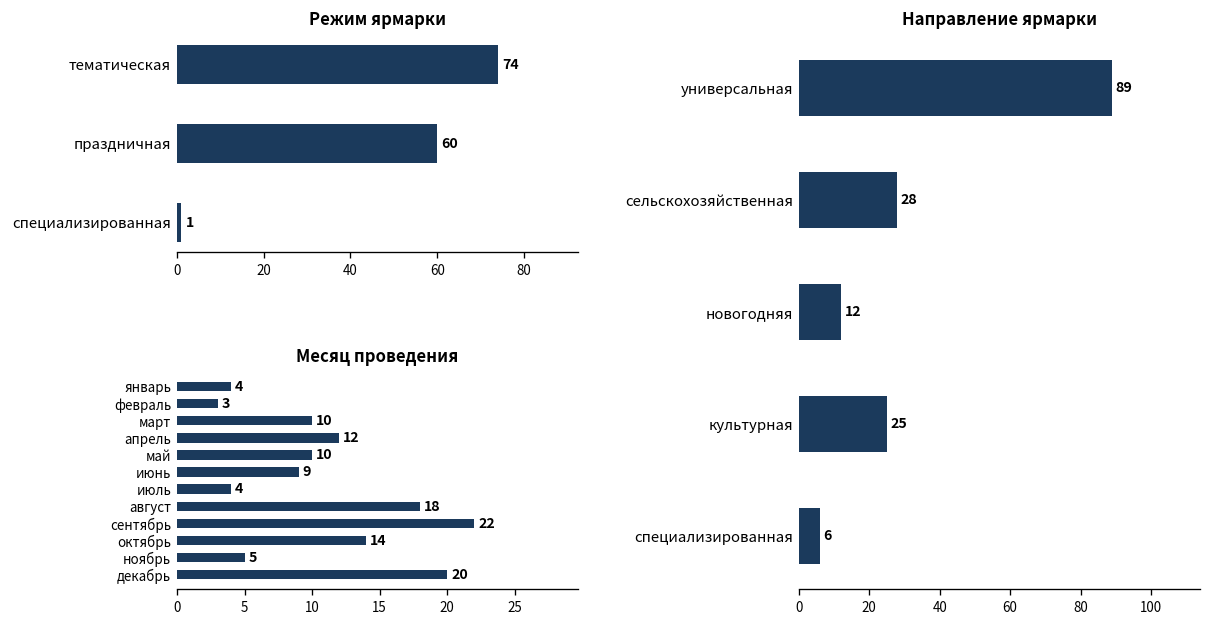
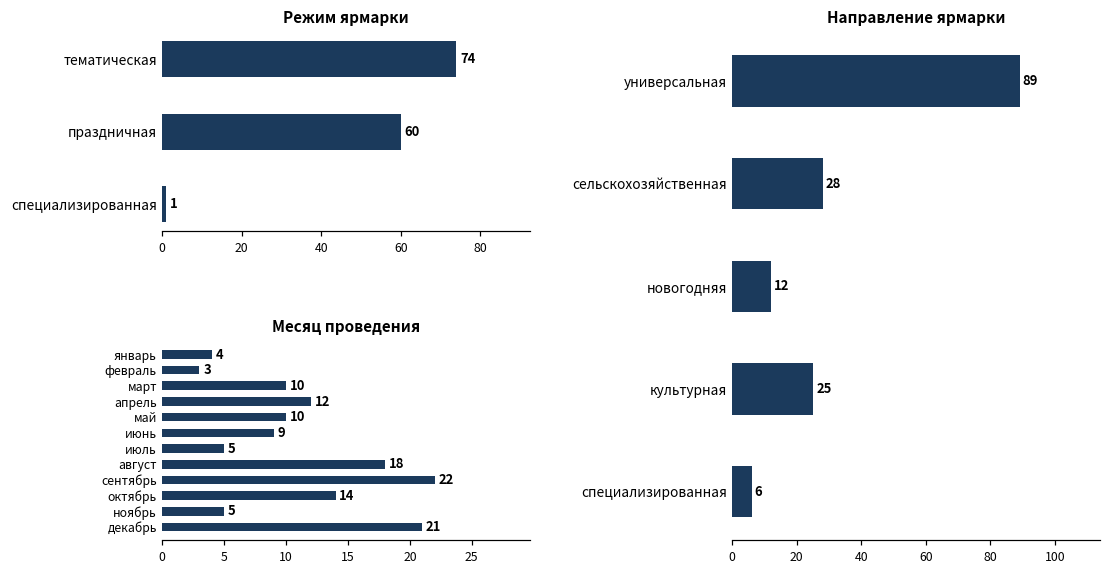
  {
    "Режим ярмарки": {
      "тематическая": 74,
      "праздничная": 60,
      "специализированная": 1
    },
    "Направление ярмарки": {
      "универсальная": 89,
      "сельскохозяйственная": 28,
      "новогодняя": 12,
      "культурная": 25,
      "специализированная": 6
    },
    "Месяц проведения": {
      "январь": 4,
      "февраль": 3,
      "март": 10,
      "апрель": 12,
      "май": 10,
      "июнь": 9,
-     "июль": 4,
+     "июль": 5,
      "август": 18,
      "сентябрь": 22,
      "октябрь": 14,
      "ноябрь": 5,
-     "декабрь": 20
+     "декабрь": 21
    }
  }
